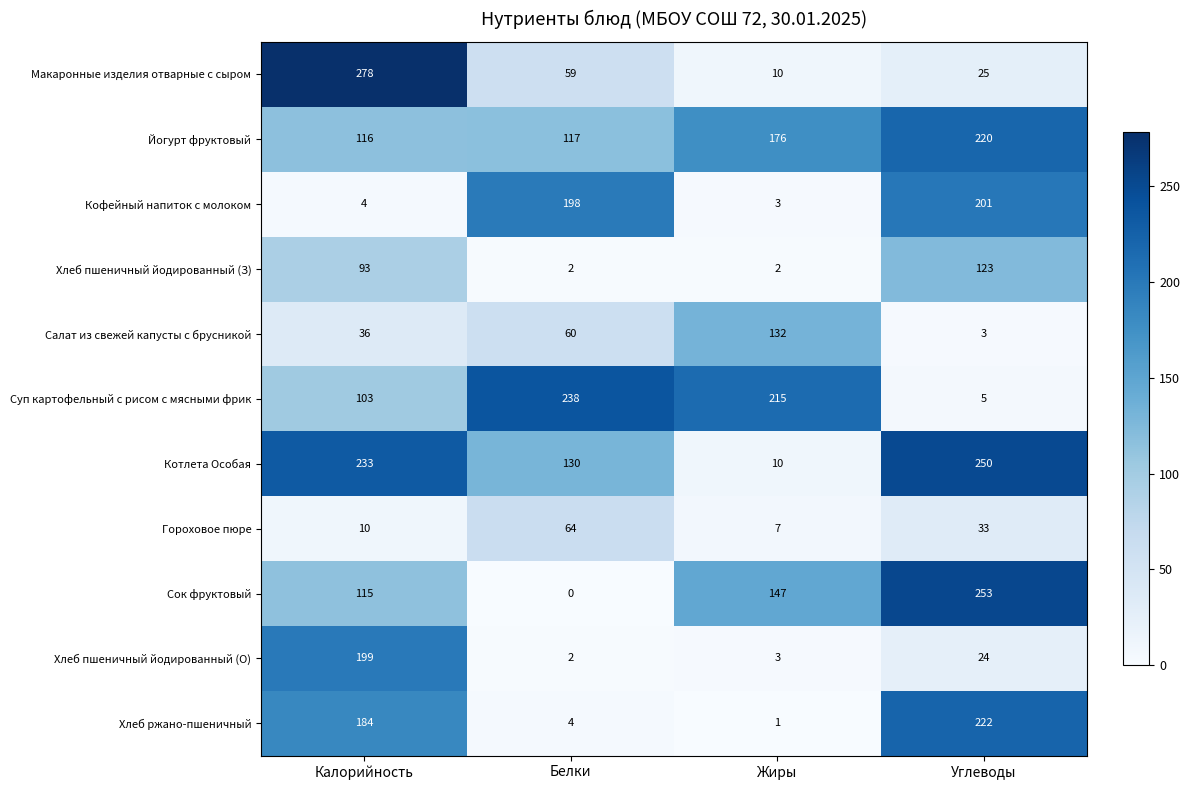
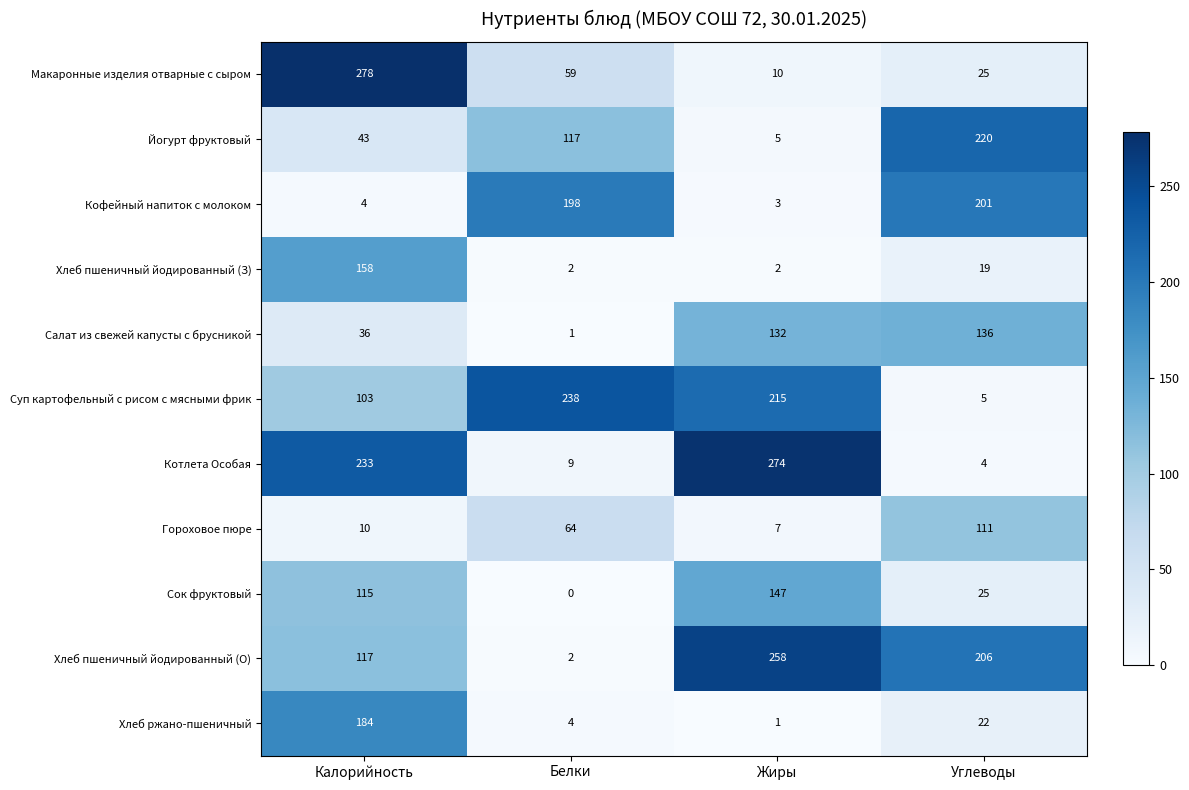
  {
    "Макаронные изделия отварные с сыром": {
      "Калорийность": 278,
      "Белки": 59,
      "Жиры": 10,
      "Углеводы": 25
    },
    "Йогурт фруктовый": {
-     "Калорийность": 116,
+     "Калорийность": 43,
      "Белки": 117,
-     "Жиры": 176,
+     "Жиры": 5,
      "Углеводы": 220
    },
    "Кофейный напиток с молоком": {
      "Калорийность": 4,
      "Белки": 198,
      "Жиры": 3,
      "Углеводы": 201
    },
    "Хлеб пшеничный йодированный (З)": {
-     "Калорийность": 93,
+     "Калорийность": 158,
      "Белки": 2,
      "Жиры": 2,
-     "Углеводы": 123
+     "Углеводы": 19
    },
    "Салат из свежей капусты с брусникой": {
      "Калорийность": 36,
-     "Белки": 60,
+     "Белки": 1,
      "Жиры": 132,
-     "Углеводы": 3
+     "Углеводы": 136
    },
    "Суп картофельный с рисом с мясными фрик": {
      "Калорийность": 103,
      "Белки": 238,
      "Жиры": 215,
      "Углеводы": 5
    },
    "Котлета Особая": {
      "Калорийность": 233,
-     "Белки": 130,
-     "Жиры": 10,
-     "Углеводы": 250
+     "Белки": 9,
+     "Жиры": 274,
+     "Углеводы": 4
    },
    "Гороховое пюре": {
      "Калорийность": 10,
      "Белки": 64,
      "Жиры": 7,
-     "Углеводы": 33
+     "Углеводы": 111
    },
    "Сок фруктовый": {
      "Калорийность": 115,
      "Белки": 0,
      "Жиры": 147,
-     "Углеводы": 253
+     "Углеводы": 25
    },
    "Хлеб пшеничный йодированный (О)": {
-     "Калорийность": 199,
+     "Калорийность": 117,
      "Белки": 2,
-     "Жиры": 3,
-     "Углеводы": 24
+     "Жиры": 258,
+     "Углеводы": 206
    },
    "Хлеб ржано-пшеничный": {
      "Калорийность": 184,
      "Белки": 4,
      "Жиры": 1,
-     "Углеводы": 222
+     "Углеводы": 22
    }
  }
